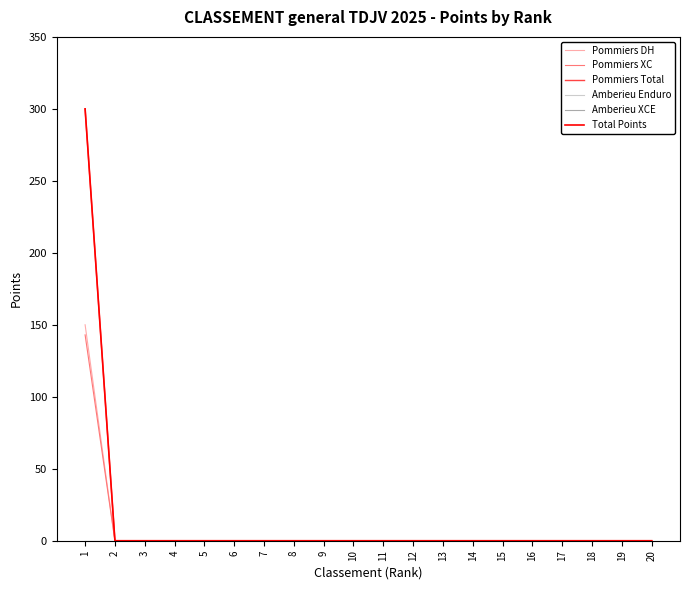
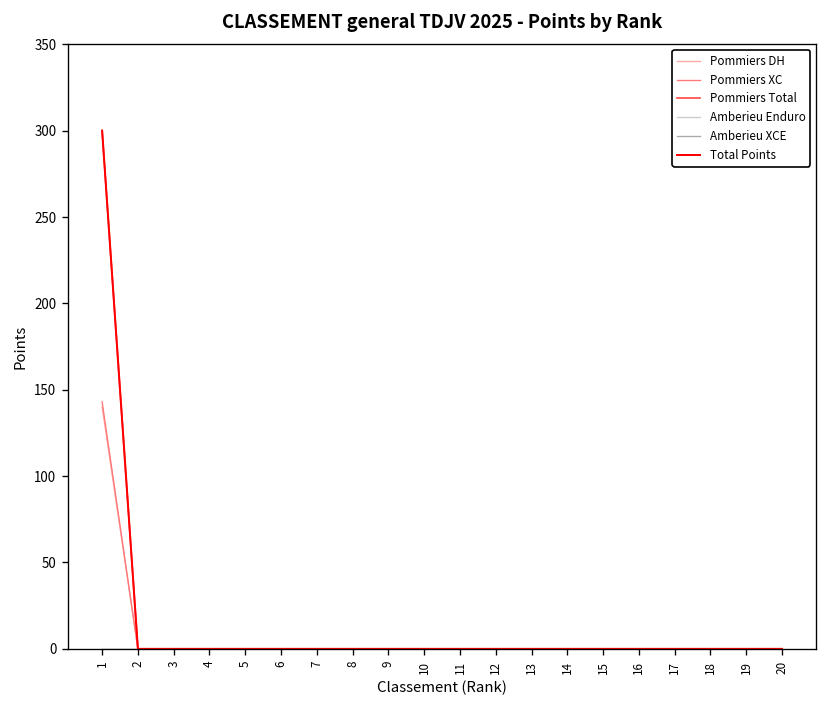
  {
    "Pommiers DH": {
-     "1": 150
+     "1": 140
    },
    "Pommiers XC": {
      "1": 143
    },
    "Total Points": {
      "1": 300
    },
    "Amberieu XCE": {
      "1": 0
    }
  }
